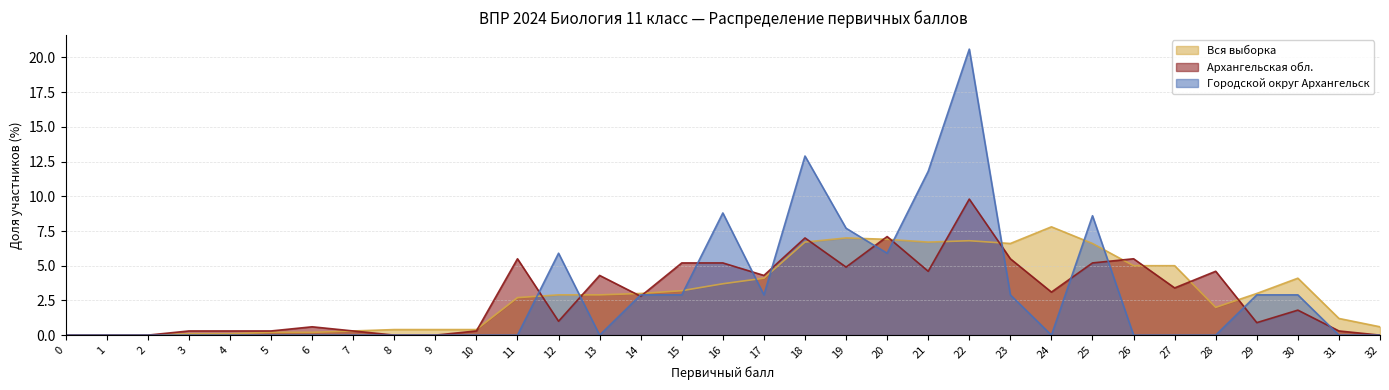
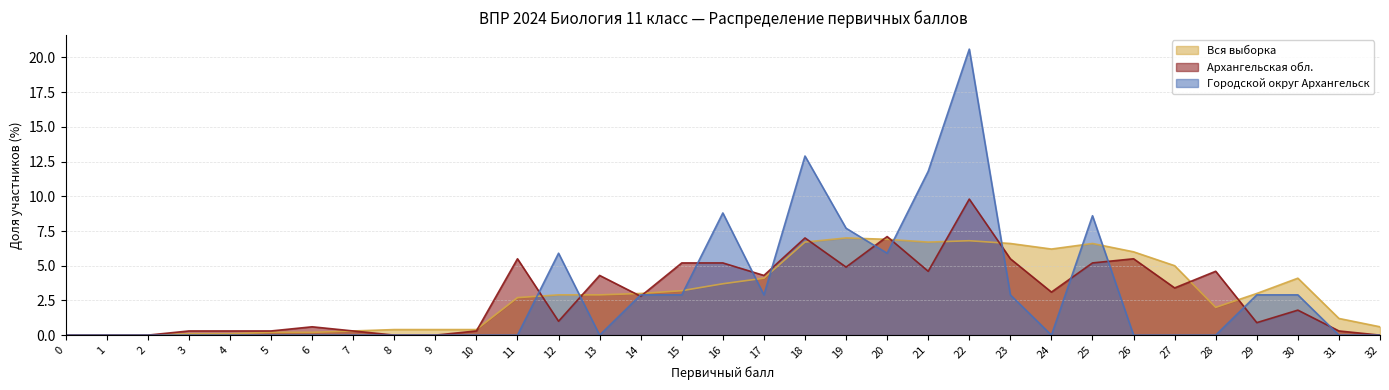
  {
    "Вся выборка": {
      "6": 0.2,
      "8": 0.4,
      "9": 0.4,
      "11": 2.7,
      "12": 2.9,
      "13": 2.9,
      "15": 3.2,
      "16": 3.7,
      "17": 4.1,
      "18": 6.7,
      "19": 7.0,
      "20": 6.9,
      "21": 6.7,
      "22": 6.8,
      "23": 6.6,
-     "24": 7.8,
+     "24": 6.2,
      "25": 6.6,
-     "26": 5,
+     "26": 6,
      "27": 5.0,
      "28": 2.0,
      "30": 4.1,
      "31": 1.2,
      "32": 0.6
    },
    "Архангельская обл.": {
      "3": 0.3,
      "4": 0.3,
      "6": 0.6,
      "11": 5.5,
      "12": 1.0,
      "13": 4.3,
      "15": 5.2,
      "16": 5.2,
      "17": 4.3,
      "18": 7.0,
      "19": 4.9,
      "20": 7.1,
      "21": 4.6,
      "22": 9.8,
      "23": 5.5,
      "24": 3.1,
      "25": 5.2,
      "26": 5.5,
      "27": 3.4,
      "28": 4.6,
      "29": 0.9,
      "30": 1.8,
      "31": 0.3
    },
    "Городской округ Архангельск": {
      "5": 0.0,
      "6": 0.0,
      "7": 0.0,
      "10": 0.0,
      "11": 0.0,
      "12": 5.9,
      "13": 0.0,
      "15": 2.9,
      "16": 8.8,
      "17": 2.9,
      "18": 12.9,
      "19": 7.7,
      "20": 5.9,
      "21": 11.8,
      "22": 20.6,
      "23": 2.9,
      "24": 0.0,
      "25": 8.6,
      "26": 0.0,
      "27": 0.0,
      "28": 0.0,
      "30": 2.9,
      "31": 0.0
    }
  }
